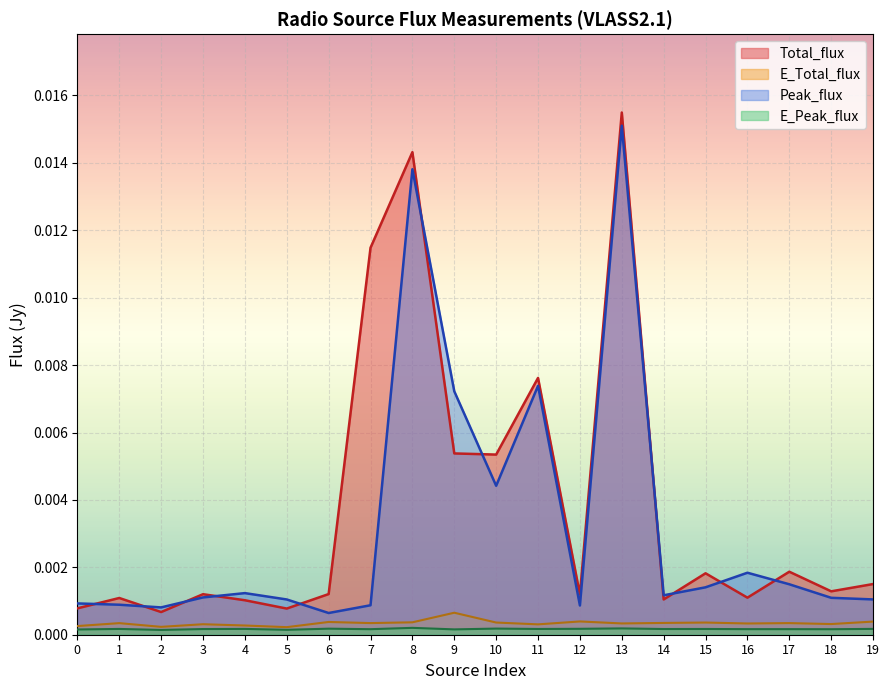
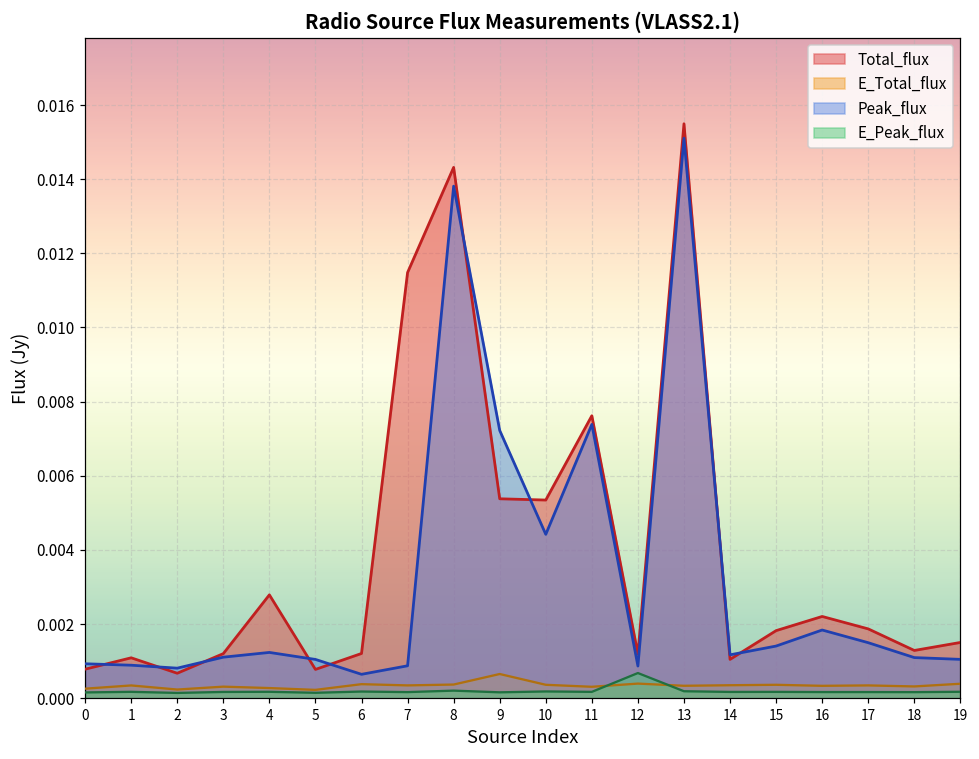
  {
    "Total_flux": {
      "0": 0.0008,
      "1": 0.0011,
      "2": 0.0007,
      "3": 0.0012,
-     "4": 0.0010,
+     "4": 0.0028,
      "5": 0.0008,
      "6": 0.0012,
      "7": 0.0115,
      "8": 0.0143,
      "9": 0.0054,
      "10": 0.0053,
      "11": 0.0076,
      "12": 0.0012,
      "13": 0.0155,
      "14": 0.0010,
      "15": 0.0018,
-     "16": 0.0011,
+     "16": 0.0022,
      "17": 0.0019,
      "18": 0.0013,
      "19": 0.0015
    },
    "E_Total_flux": {
      "0": 0.0003,
      "1": 0.0003,
      "2": 0.0002,
      "3": 0.0003,
      "4": 0.0003,
      "5": 0.0002,
      "6": 0.0004,
      "7": 0.0003,
      "8": 0.0004,
      "9": 0.0007,
      "10": 0.0004,
      "11": 0.0003,
      "12": 0.0004,
      "13": 0.0003,
      "14": 0.0003,
      "15": 0.0004,
      "16": 0.0003,
      "17": 0.0003,
      "18": 0.0003,
      "19": 0.0004
    },
    "Peak_flux": {
      "0": 0.0009,
      "1": 0.0009,
      "2": 0.0008,
      "3": 0.0011,
      "4": 0.0012,
      "5": 0.0010,
      "6": 0.0006,
      "7": 0.0009,
      "8": 0.0138,
      "9": 0.0072,
      "10": 0.0044,
      "11": 0.0074,
      "12": 0.0009,
      "13": 0.0151,
      "14": 0.0012,
      "15": 0.0014,
      "16": 0.0018,
      "17": 0.0015,
      "18": 0.0011,
      "19": 0.0010
    },
    "E_Peak_flux": {
      "0": 0.0002,
      "1": 0.0002,
      "2": 0.0001,
      "3": 0.0002,
      "4": 0.0002,
      "5": 0.0001,
      "6": 0.0002,
      "7": 0.0002,
      "8": 0.0002,
      "9": 0.0002,
      "10": 0.0002,
      "11": 0.0002,
-     "12": 0.0002,
+     "12": 0.0007,
      "13": 0.0002,
      "14": 0.0002,
      "15": 0.0002,
      "16": 0.0002,
      "17": 0.0002,
      "18": 0.0002,
      "19": 0.0002
    }
  }
